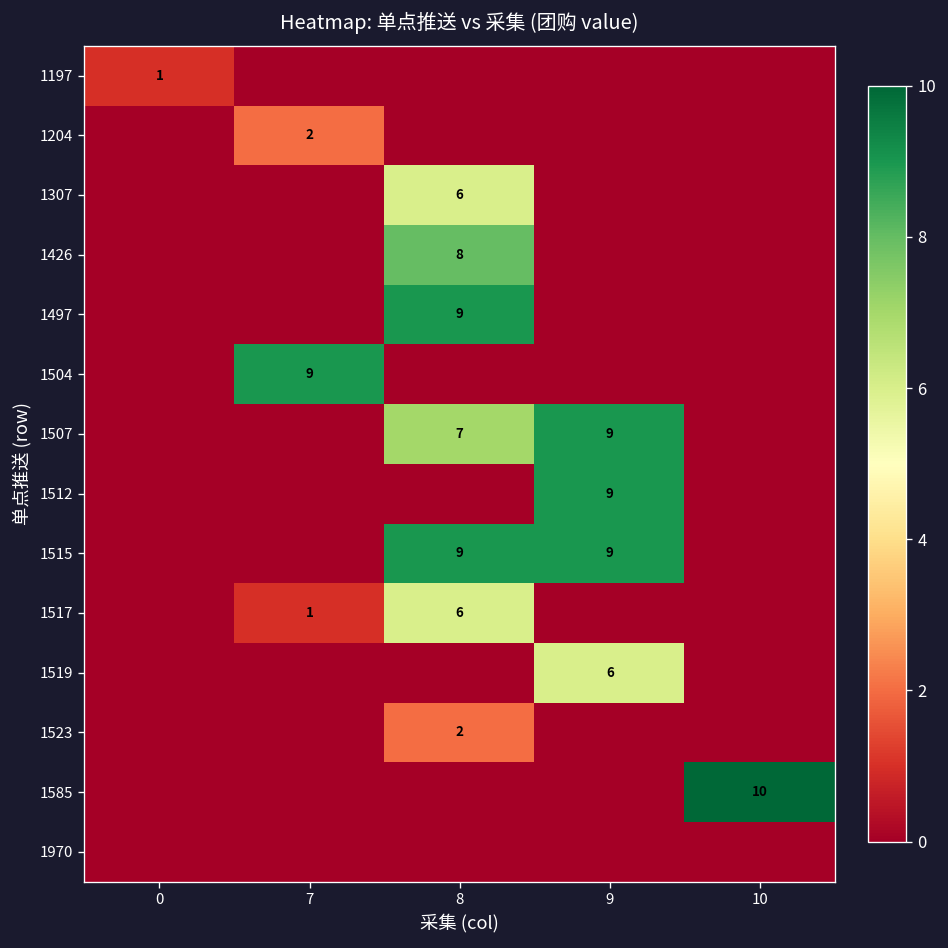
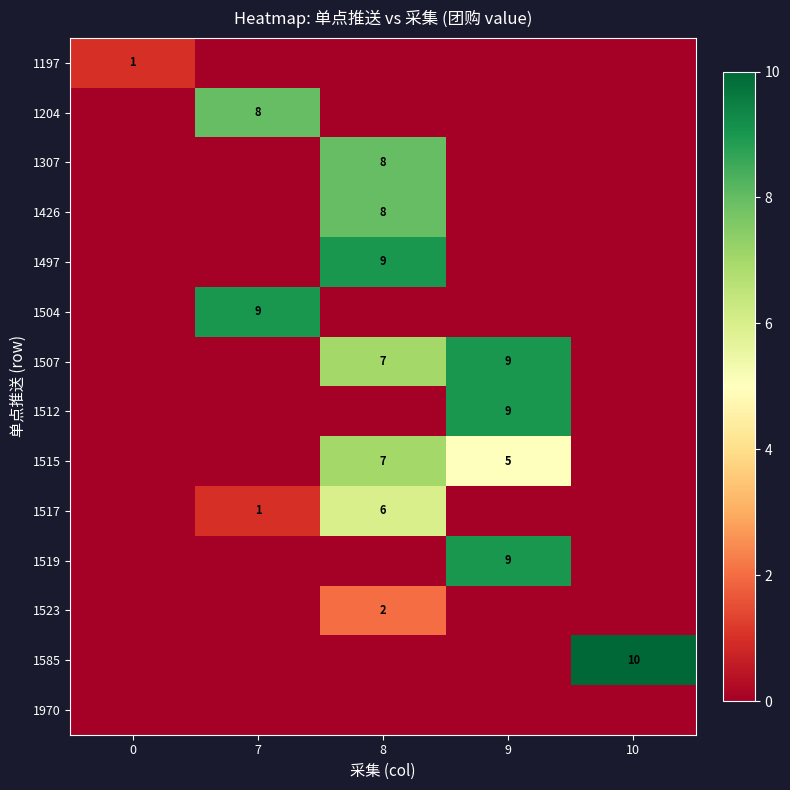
  {
    "1197": {
      "0": 1
    },
    "1204": {
-     "7": 2
+     "7": 8
    },
    "1307": {
-     "8": 6
+     "8": 8
    },
    "1426": {
      "8": 8
    },
    "1497": {
      "8": 9
    },
    "1504": {
      "7": 9
    },
    "1507": {
      "8": 7,
      "9": 9
    },
    "1512": {
      "9": 9
    },
    "1515": {
-     "8": 9,
-     "9": 9
+     "8": 7,
+     "9": 5
    },
    "1517": {
      "7": 1,
      "8": 6
    },
    "1519": {
-     "9": 6
+     "9": 9
    },
    "1523": {
      "8": 2
    },
    "1585": {
      "10": 10
    }
  }
